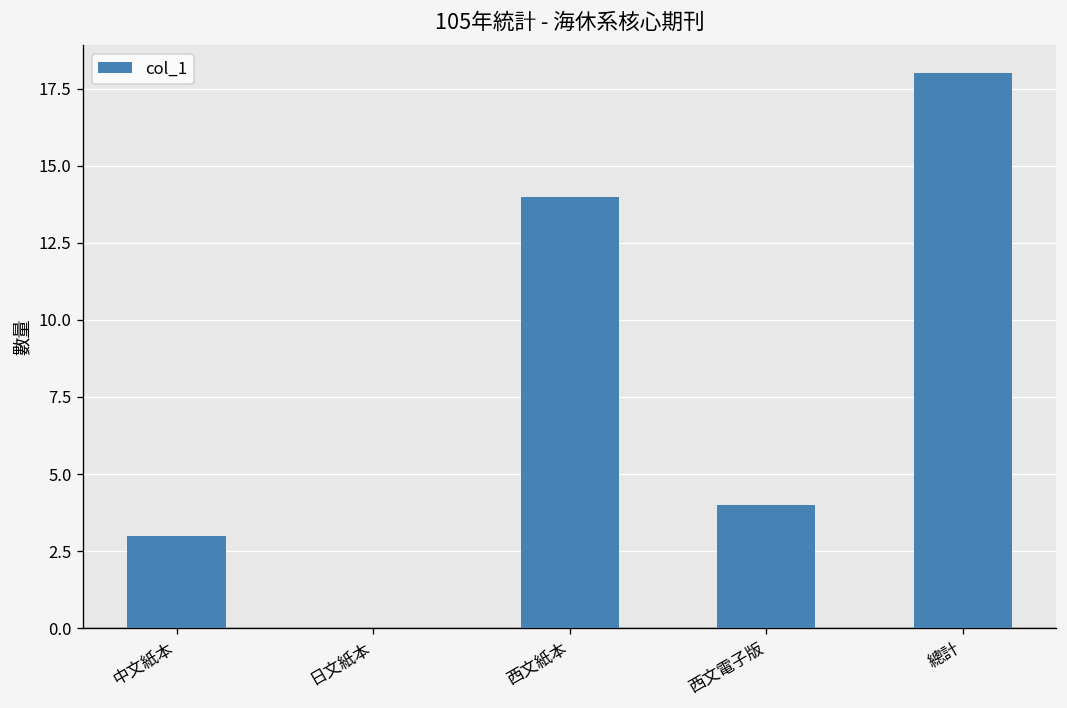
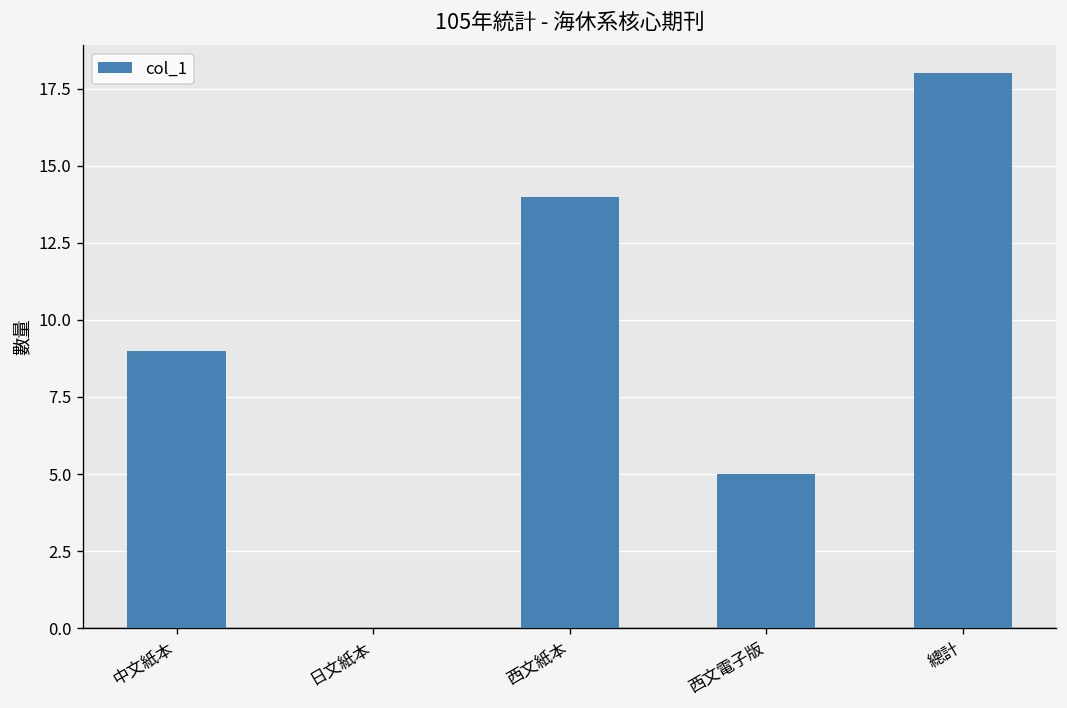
  {
-   "中文紙本": 3,
+   "中文紙本": 9,
    "日文紙本": 0,
    "西文紙本": 14,
-   "西文電子版": 4,
+   "西文電子版": 5,
    "總計": 18
  }
